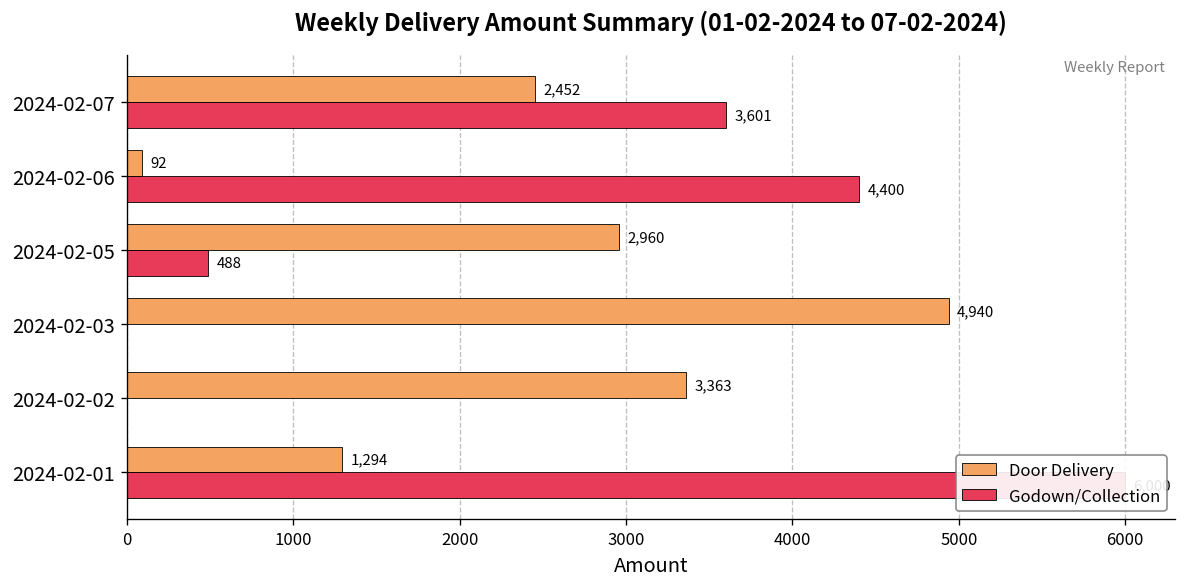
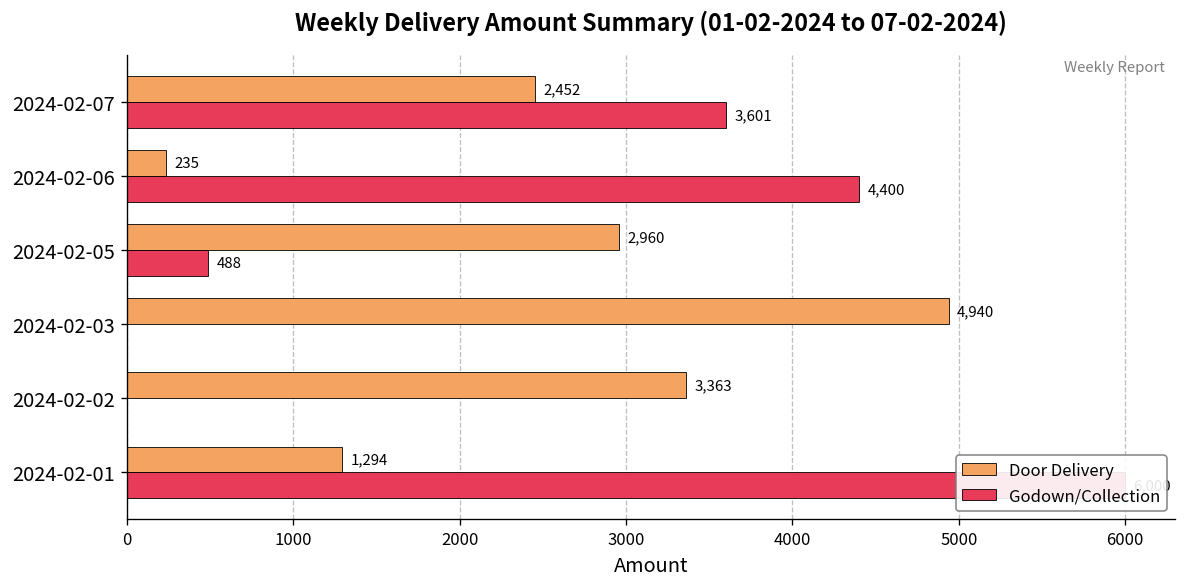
  {
    "Door Delivery": {
      "2024-02-07": "2,452",
-     "2024-02-06": "92",
+     "2024-02-06": "235",
      "2024-02-05": "2,960",
      "2024-02-03": "4,940",
      "2024-02-02": "3,363",
      "2024-02-01": "1,294"
    },
    "Godown/Collection": {
      "2024-02-07": "3,601",
      "2024-02-06": "4,400",
      "2024-02-05": "488"
    }
  }
